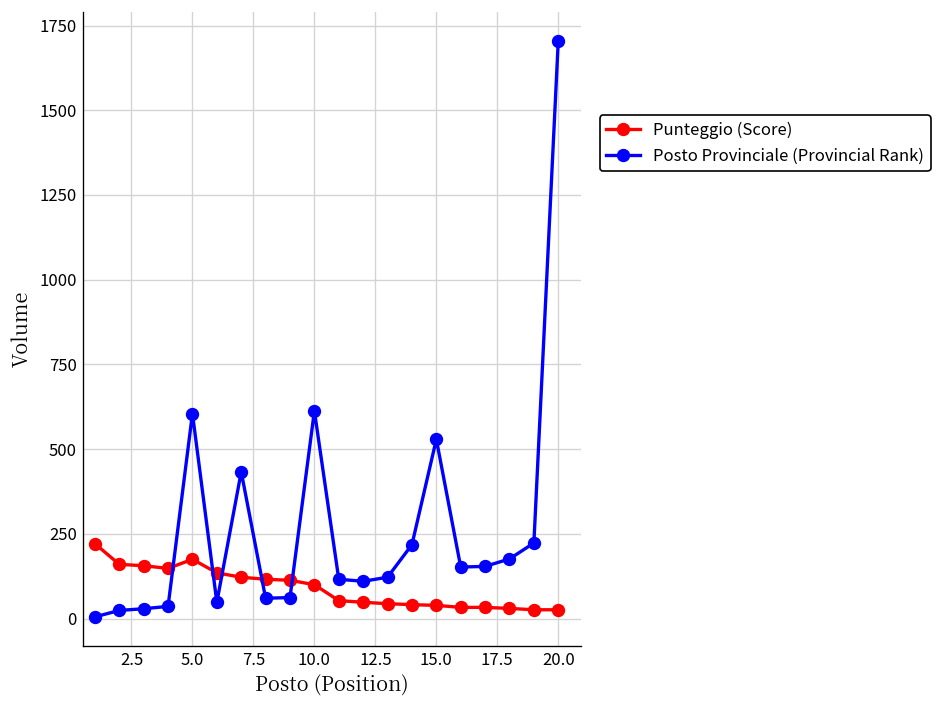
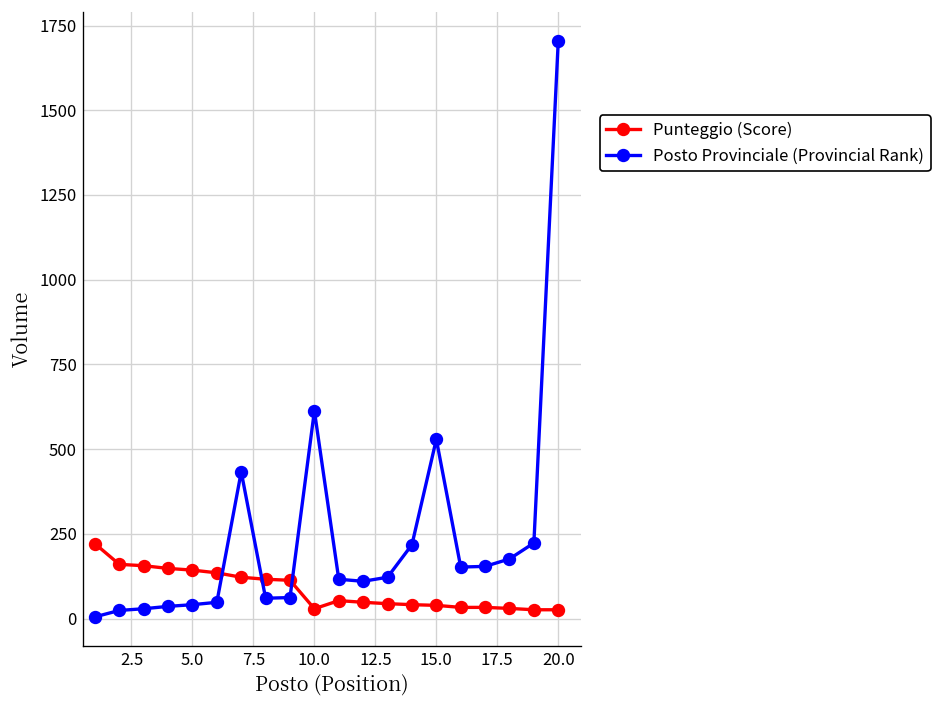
  {
    "Punteggio (Score)": {
-     "5.0": 180,
-     "10.0": 100,
+     "5.0": 140,
+     "10.0": 30,
      "15.0": 40,
      "20.0": 30
    },
    "Posto Provinciale (Provincial Rank)": {
-     "5.0": 610,
+     "5.0": 40,
      "10.0": 610,
      "15.0": 530,
      "20.0": 1710
    }
  }
